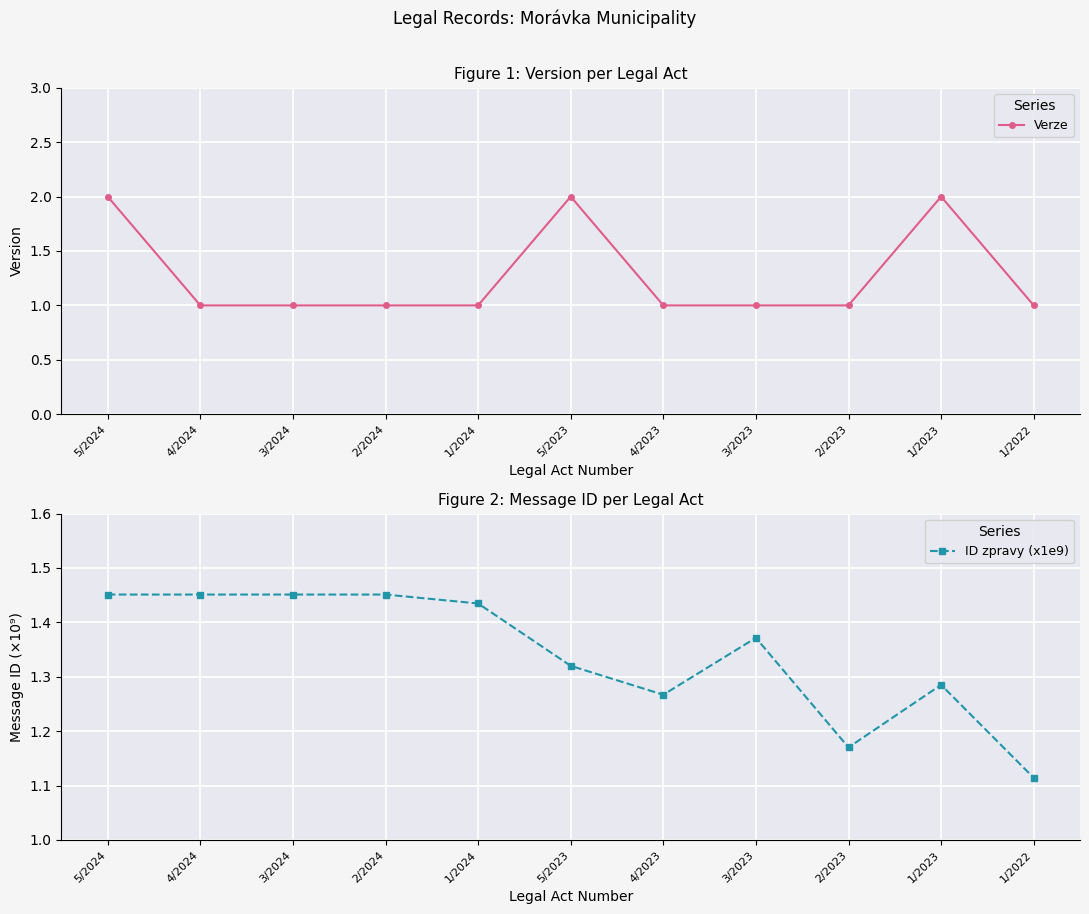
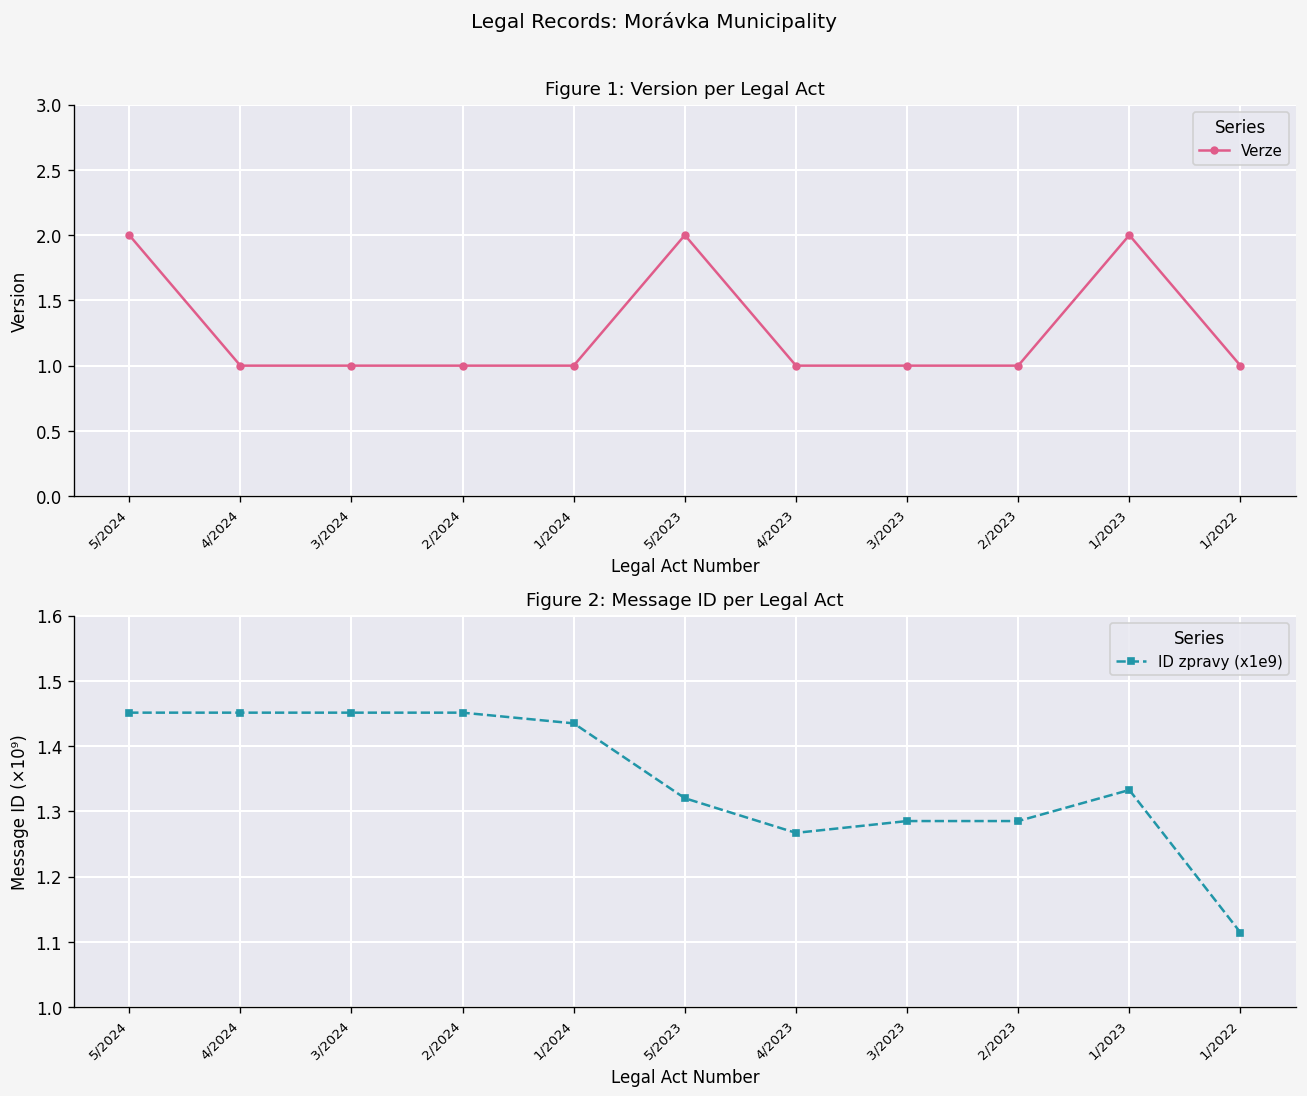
  {
    "Figure 1: Version per Legal Act": {
      "5/2024": 2.00,
      "4/2024": 1.00,
      "3/2024": 1.00,
      "2/2024": 1.00,
      "1/2024": 1.00,
      "5/2023": 2.00,
      "4/2023": 1.00,
      "3/2023": 1.00,
      "2/2023": 1.00,
      "1/2023": 2.00,
      "1/2022": 1.00
    },
    "Figure 2: Message ID per Legal Act": {
      "5/2024": 1.45,
      "4/2024": 1.45,
      "3/2024": 1.45,
      "2/2024": 1.45,
      "1/2024": 1.43,
      "5/2023": 1.32,
      "4/2023": 1.27,
-     "3/2023": 1.37,
-     "2/2023": 1.17,
-     "1/2023": 1.29,
+     "3/2023": 1.29,
+     "2/2023": 1.29,
+     "1/2023": 1.33,
      "1/2022": 1.11
    }
  }
